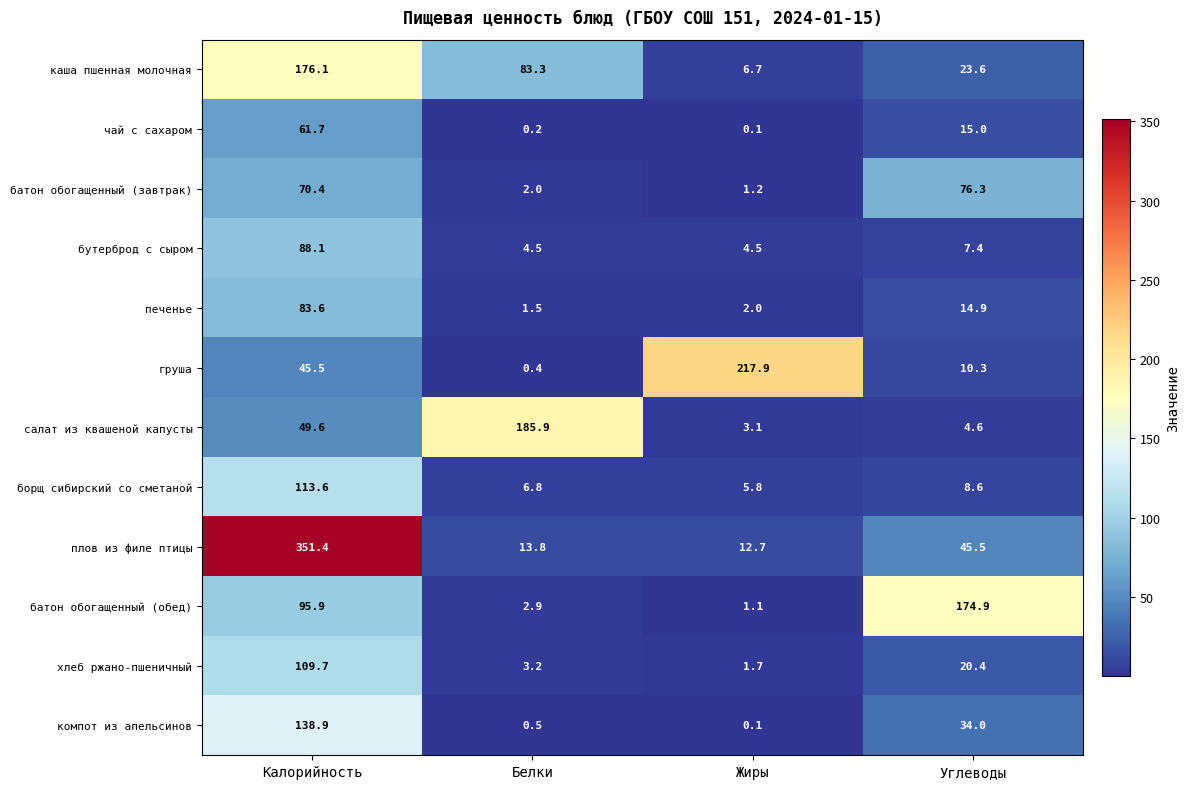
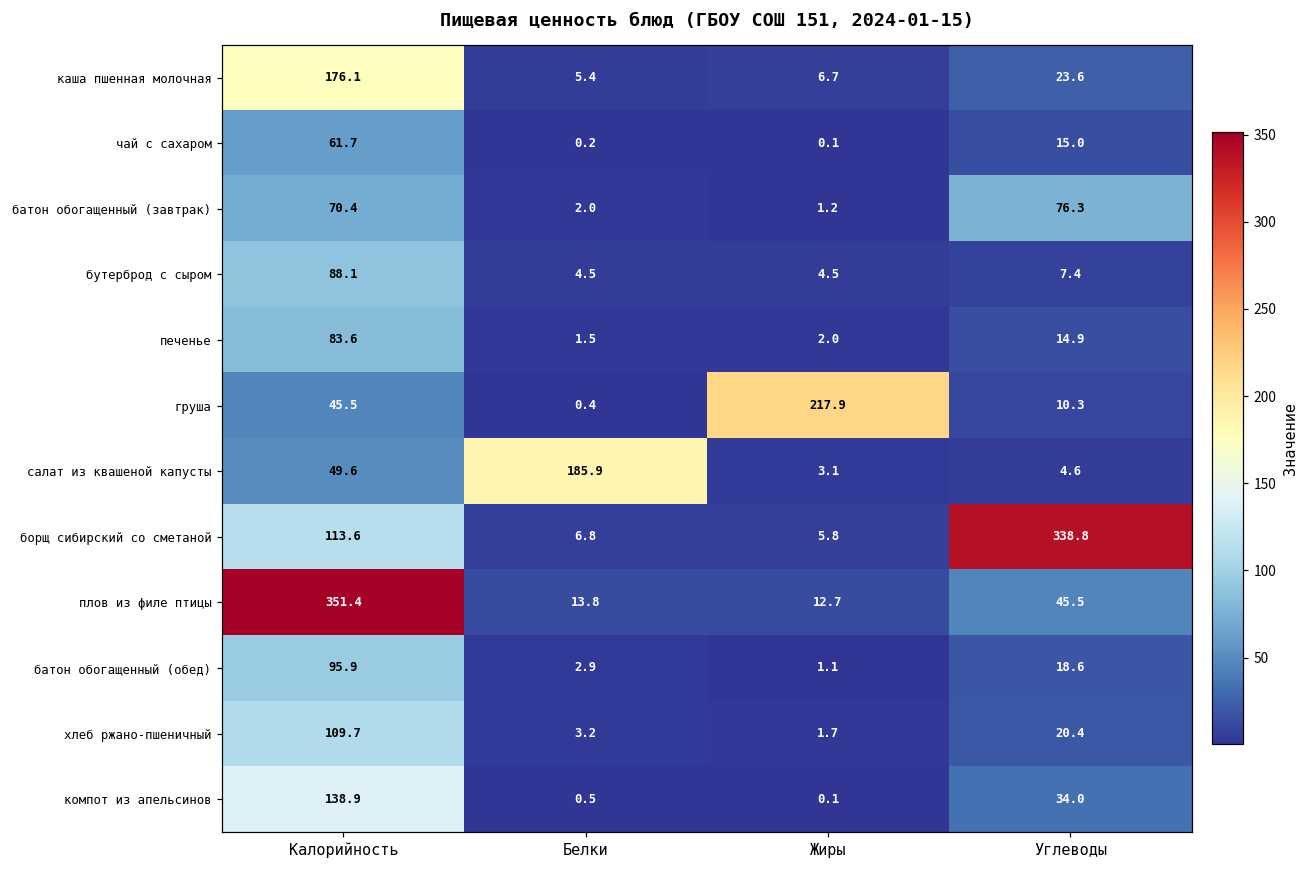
  {
    "каша пшенная молочная": {
      "Калорийность": 176.1,
-     "Белки": 83.3,
+     "Белки": 5.4,
      "Жиры": 6.7,
      "Углеводы": 23.6
    },
    "чай с сахаром": {
      "Калорийность": 61.7,
      "Белки": 0.2,
      "Жиры": 0.1,
      "Углеводы": 15.0
    },
    "батон обогащенный (завтрак)": {
      "Калорийность": 70.4,
      "Белки": 2.0,
      "Жиры": 1.2,
      "Углеводы": 76.3
    },
    "бутерброд с сыром": {
      "Калорийность": 88.1,
      "Белки": 4.5,
      "Жиры": 4.5,
      "Углеводы": 7.4
    },
    "печенье": {
      "Калорийность": 83.6,
      "Белки": 1.5,
      "Жиры": 2.0,
      "Углеводы": 14.9
    },
    "груша": {
      "Калорийность": 45.5,
      "Белки": 0.4,
      "Жиры": 217.9,
      "Углеводы": 10.3
    },
    "салат из квашеной капусты": {
      "Калорийность": 49.6,
      "Белки": 185.9,
      "Жиры": 3.1,
      "Углеводы": 4.6
    },
    "борщ сибирский со сметаной": {
      "Калорийность": 113.6,
      "Белки": 6.8,
      "Жиры": 5.8,
-     "Углеводы": 8.6
+     "Углеводы": 338.8
    },
    "плов из филе птицы": {
      "Калорийность": 351.4,
      "Белки": 13.8,
      "Жиры": 12.7,
      "Углеводы": 45.5
    },
    "батон обогащенный (обед)": {
      "Калорийность": 95.9,
      "Белки": 2.9,
      "Жиры": 1.1,
-     "Углеводы": 174.9
+     "Углеводы": 18.6
    },
    "хлеб ржано-пшеничный": {
      "Калорийность": 109.7,
      "Белки": 3.2,
      "Жиры": 1.7,
      "Углеводы": 20.4
    },
    "компот из апельсинов": {
      "Калорийность": 138.9,
      "Белки": 0.5,
      "Жиры": 0.1,
      "Углеводы": 34.0
    }
  }
